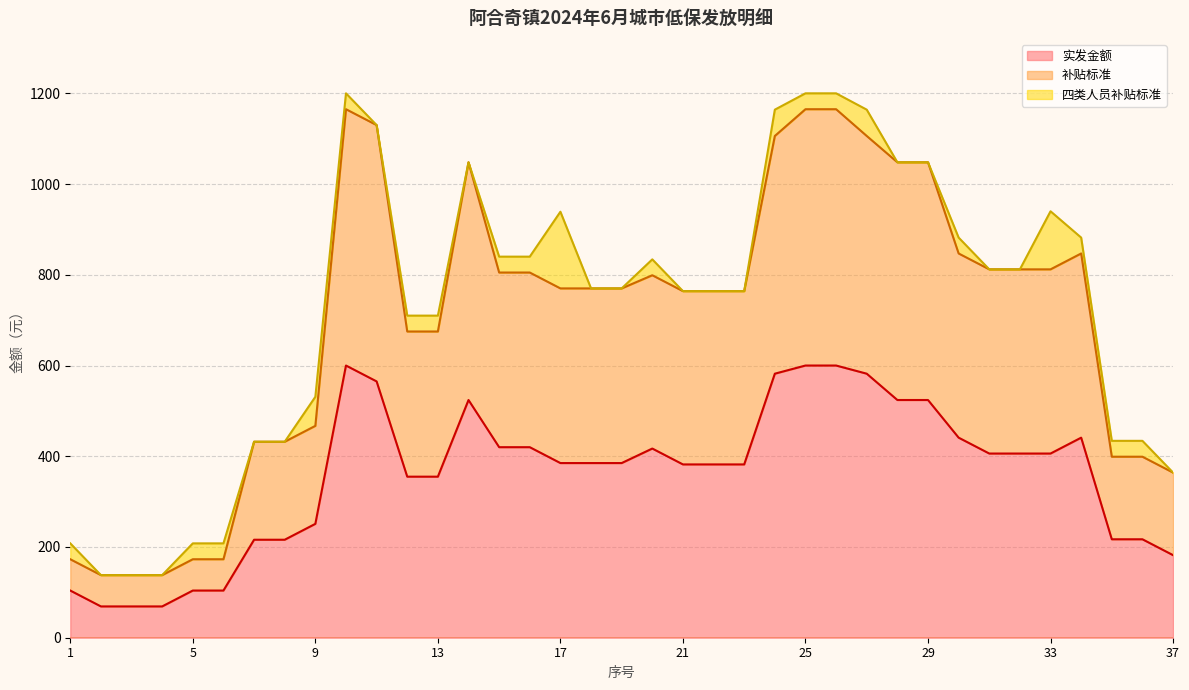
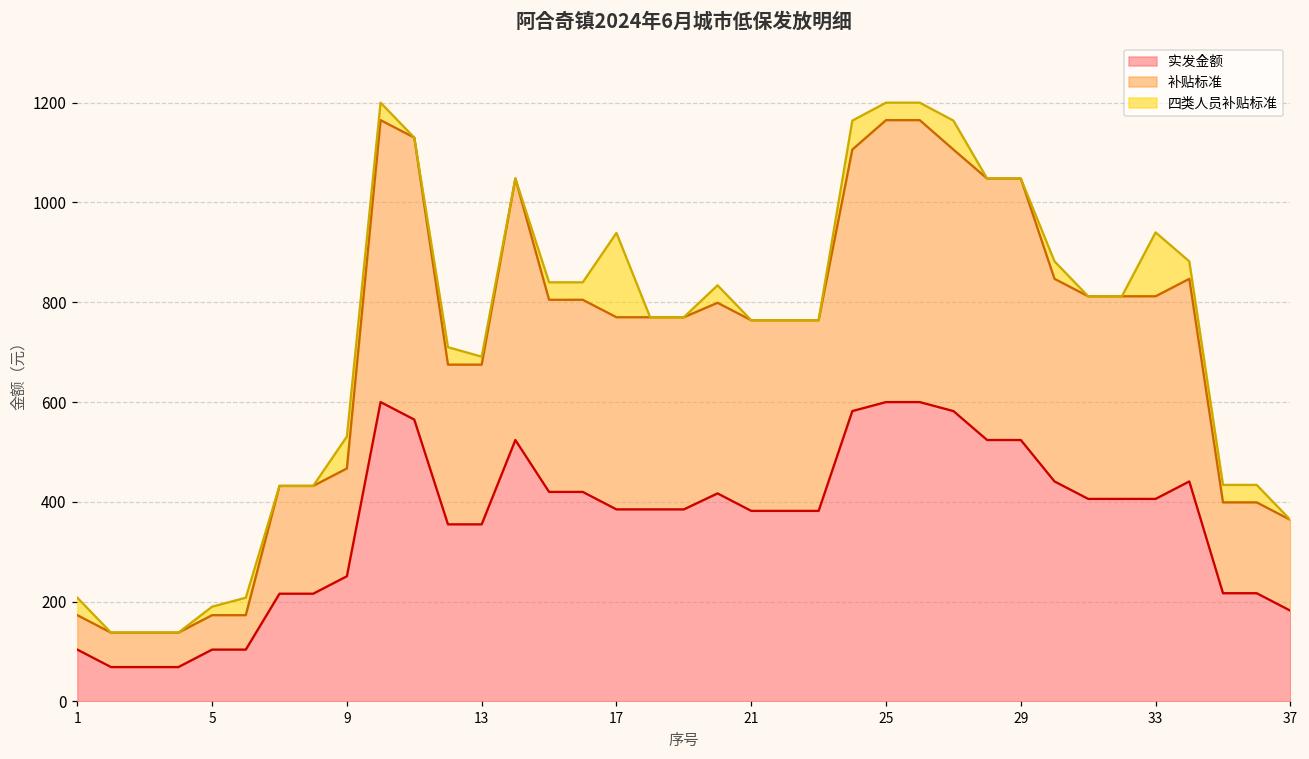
  {
    "四类人员补贴标准": {
      "1": 40,
-     "5": 40,
+     "5": 20,
      "9": 60,
-     "13": 40,
+     "13": 20,
      "17": 170,
      "25": 40,
      "33": 130
    }
  }
